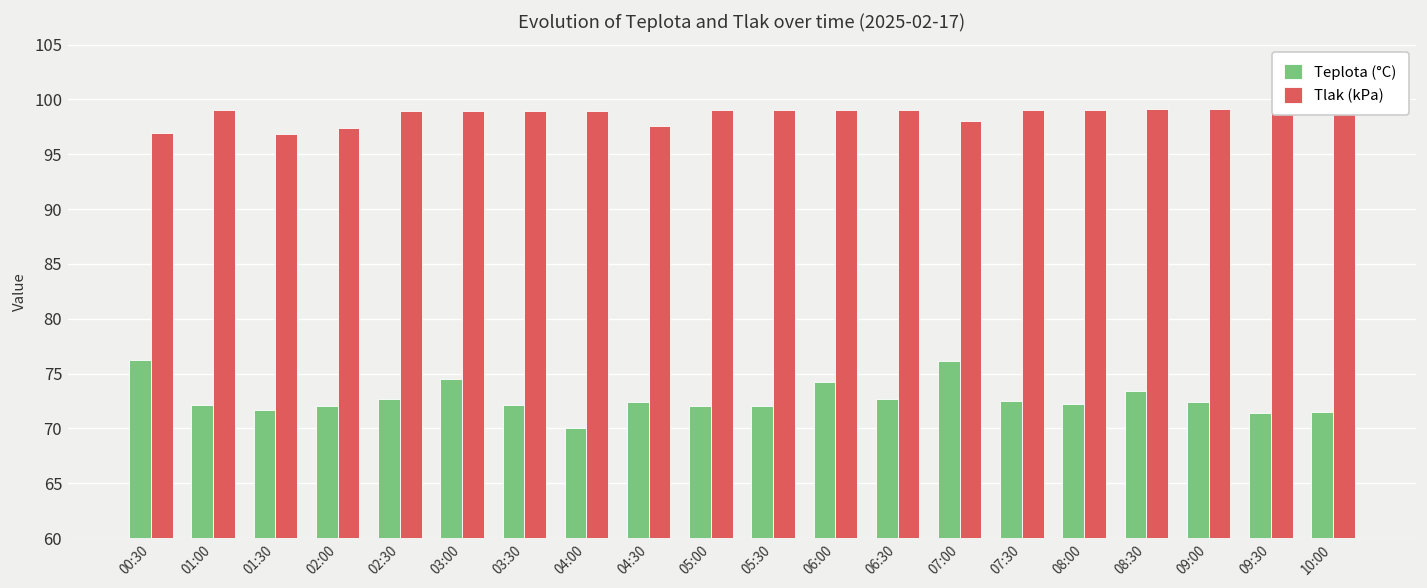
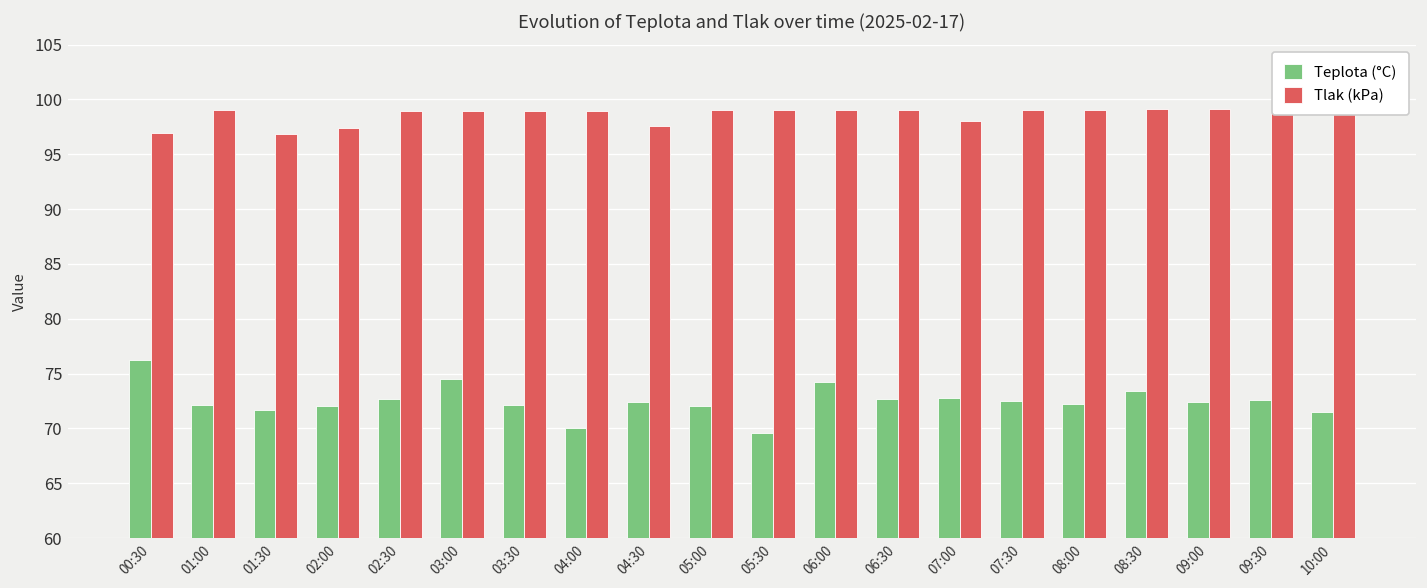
  {
    "Teplota (°C)": {
      "00:30": 76,
      "01:00": 72,
      "01:30": 72,
      "02:00": 72,
      "02:30": 73,
      "03:00": 74,
      "03:30": 72,
      "04:00": 70,
      "04:30": 72,
      "05:00": 72,
-     "05:30": 72,
+     "05:30": 70,
      "06:00": 74,
      "06:30": 73,
-     "07:00": 76,
+     "07:00": 73,
      "07:30": 72,
      "08:00": 72,
      "08:30": 73,
      "09:00": 72,
-     "09:30": 71,
+     "09:30": 73,
      "10:00": 71
    },
    "Tlak (kPa)": {
      "00:30": 97,
      "01:00": 99,
      "01:30": 97,
      "02:00": 97,
      "02:30": 99,
      "03:00": 99,
      "03:30": 99,
      "04:00": 99,
      "04:30": 98,
      "05:00": 99,
      "05:30": 99,
      "06:00": 99,
      "06:30": 99,
      "07:00": 98,
      "07:30": 99,
      "08:00": 99,
      "08:30": 99,
      "09:00": 99
    }
  }
